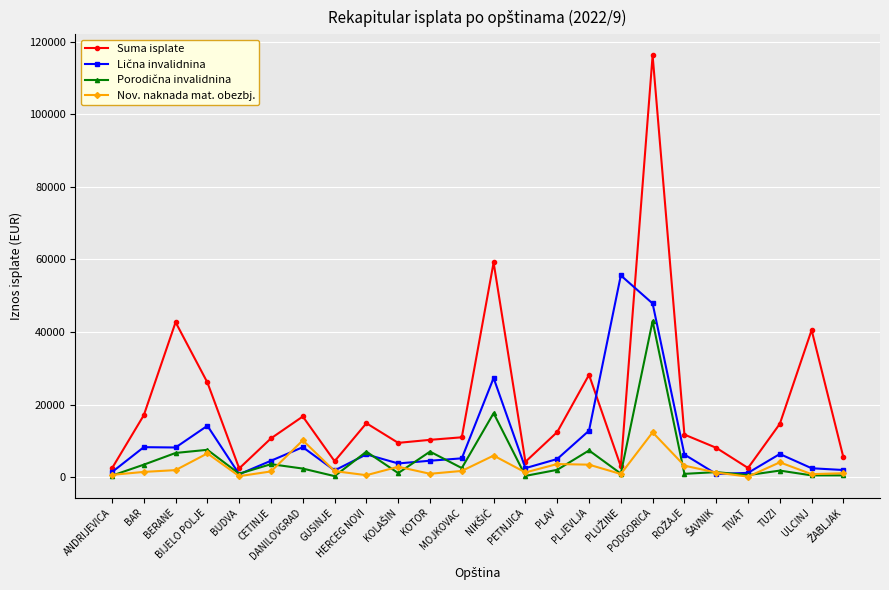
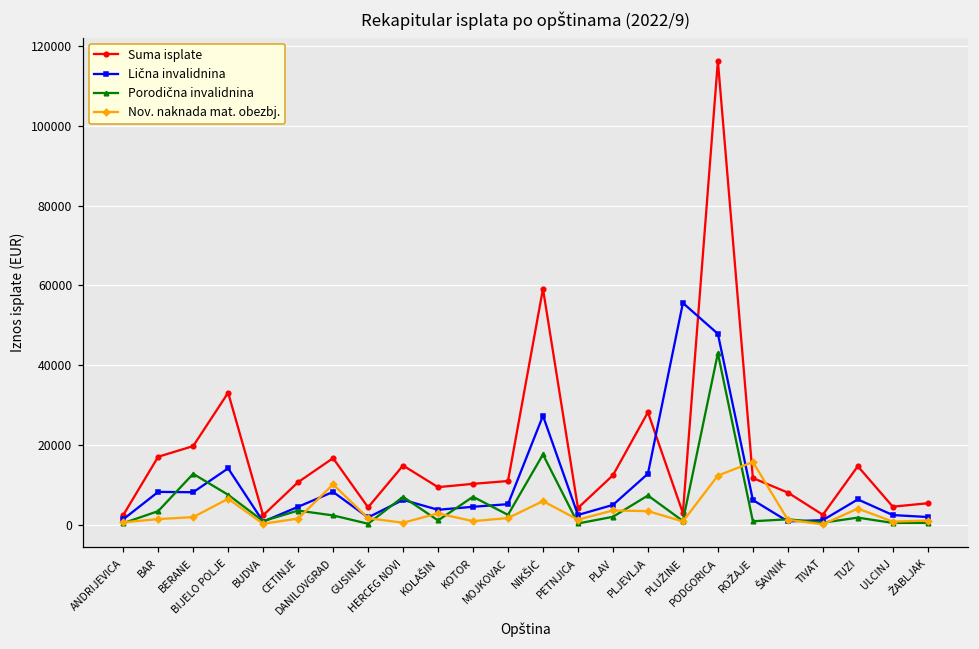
  {
    "Suma isplate": {
      "ANDRIJEVICA": 2000,
      "BAR": 17000,
-     "BERANE": 43000,
-     "BIJELO POLJE": 26000,
+     "BERANE": 20000,
+     "BIJELO POLJE": 33000,
      "BUDVA": 2000,
      "CETINJE": 11000,
      "DANILOVGRAD": 17000,
      "GUSINJE": 4000,
      "HERCEG NOVI": 15000,
      "KOLAŠIN": 9000,
      "KOTOR": 10000,
      "MOJKOVAC": 11000,
      "NIKŠIĆ": 59000,
      "PETNJICA": 4000,
      "PLAV": 12000,
      "PLJEVLJA": 28000,
      "PLUŽINE": 3000,
      "PODGORICA": 116000,
      "ROŽAJE": 12000,
      "ŠAVNIK": 8000,
      "TIVAT": 3000,
      "TUZI": 15000,
-     "ULCINJ": 41000,
+     "ULCINJ": 5000,
      "ŽABLJAK": 5000
    },
    "Lična invalidnina": {
      "ANDRIJEVICA": 1000,
      "BAR": 8000,
      "BERANE": 8000,
      "BIJELO POLJE": 14000,
      "CETINJE": 5000,
      "DANILOVGRAD": 8000,
      "HERCEG NOVI": 6000,
      "KOLAŠIN": 4000,
      "KOTOR": 5000,
      "MOJKOVAC": 5000,
      "NIKŠIĆ": 27000,
      "PETNJICA": 2000,
      "PLAV": 5000,
      "PLJEVLJA": 13000,
      "PLUŽINE": 56000,
      "PODGORICA": 48000,
      "ROŽAJE": 6000,
      "TUZI": 6000,
      "ULCINJ": 2000,
      "ŽABLJAK": 2000
    },
    "Porodična invalidnina": {
      "BAR": 3000,
-     "BERANE": 7000,
+     "BERANE": 13000,
      "BIJELO POLJE": 8000,
      "CETINJE": 4000,
      "DANILOVGRAD": 2000,
      "GUSINJE": 0,
      "HERCEG NOVI": 7000,
      "KOLAŠIN": 1000,
      "KOTOR": 7000,
      "MOJKOVAC": 2000,
      "NIKŠIĆ": 18000,
      "PETNJICA": 0,
      "PLAV": 2000,
      "PLJEVLJA": 7000,
      "PODGORICA": 43000,
      "ROŽAJE": 1000,
      "TUZI": 2000
    },
    "Nov. naknada mat. obezbj.": {
      "BAR": 1000,
      "BERANE": 2000,
      "BIJELO POLJE": 7000,
      "CETINJE": 2000,
      "DANILOVGRAD": 10000,
      "HERCEG NOVI": 1000,
      "KOLAŠIN": 3000,
      "KOTOR": 1000,
      "MOJKOVAC": 2000,
      "NIKŠIĆ": 6000,
      "PETNJICA": 1000,
      "PLAV": 4000,
      "PLJEVLJA": 3000,
      "PODGORICA": 12000,
-     "ROŽAJE": 3000,
+     "ROŽAJE": 16000,
      "TUZI": 4000
    }
  }
